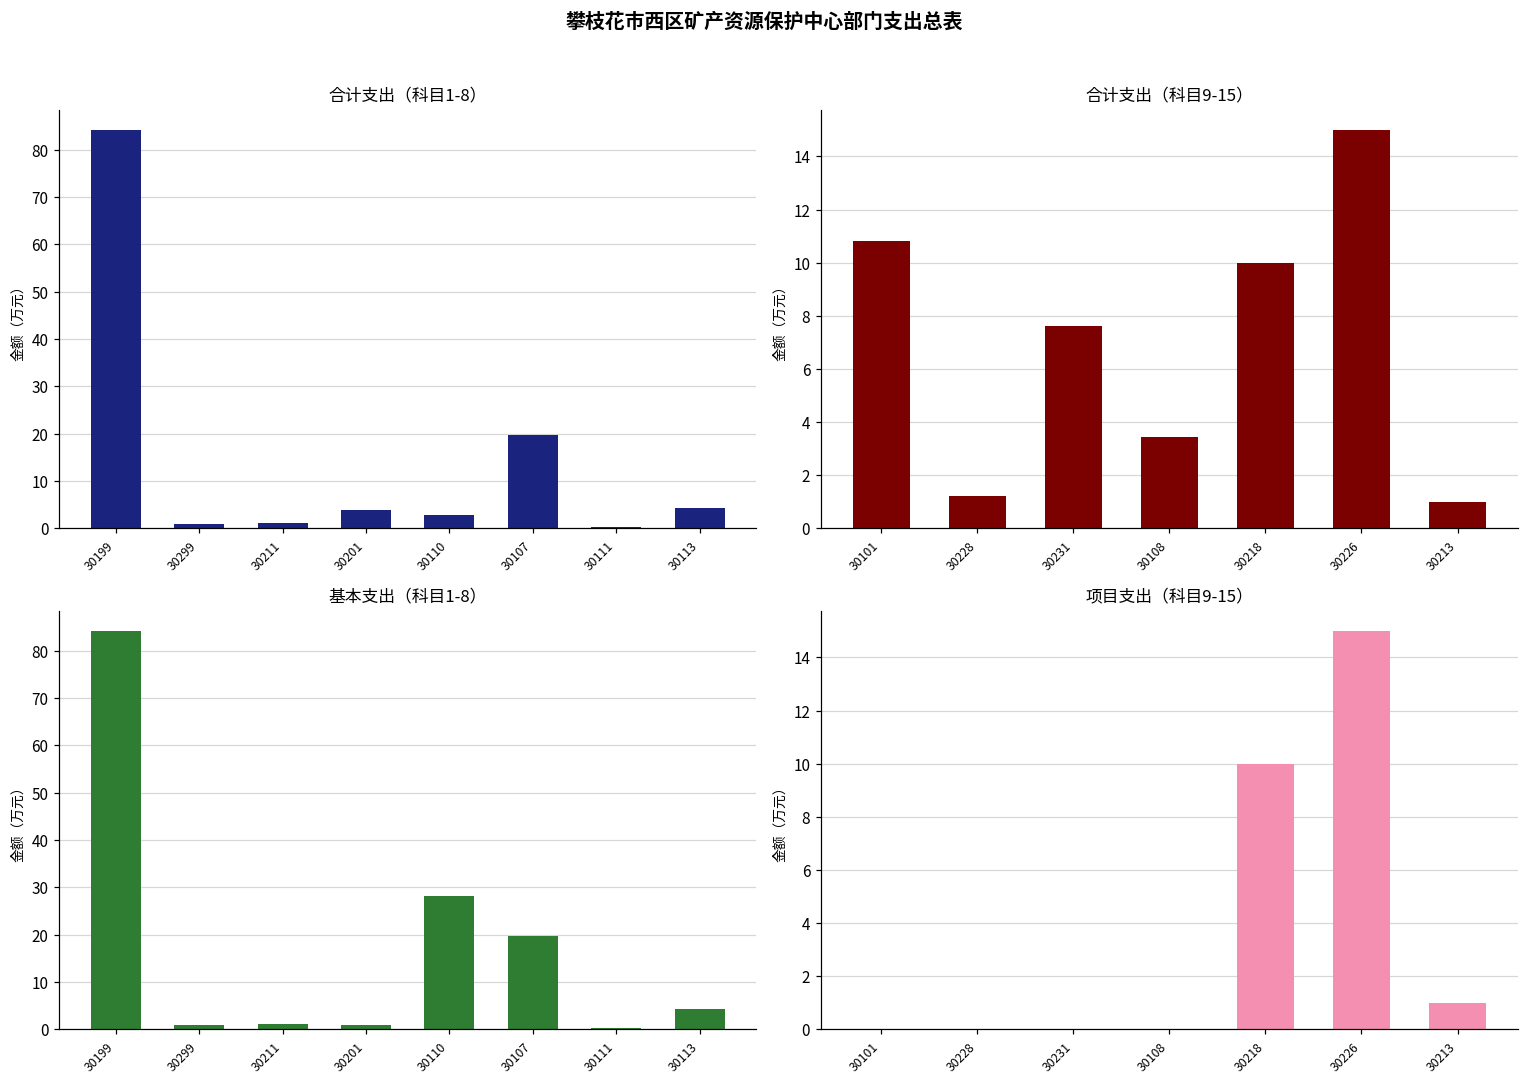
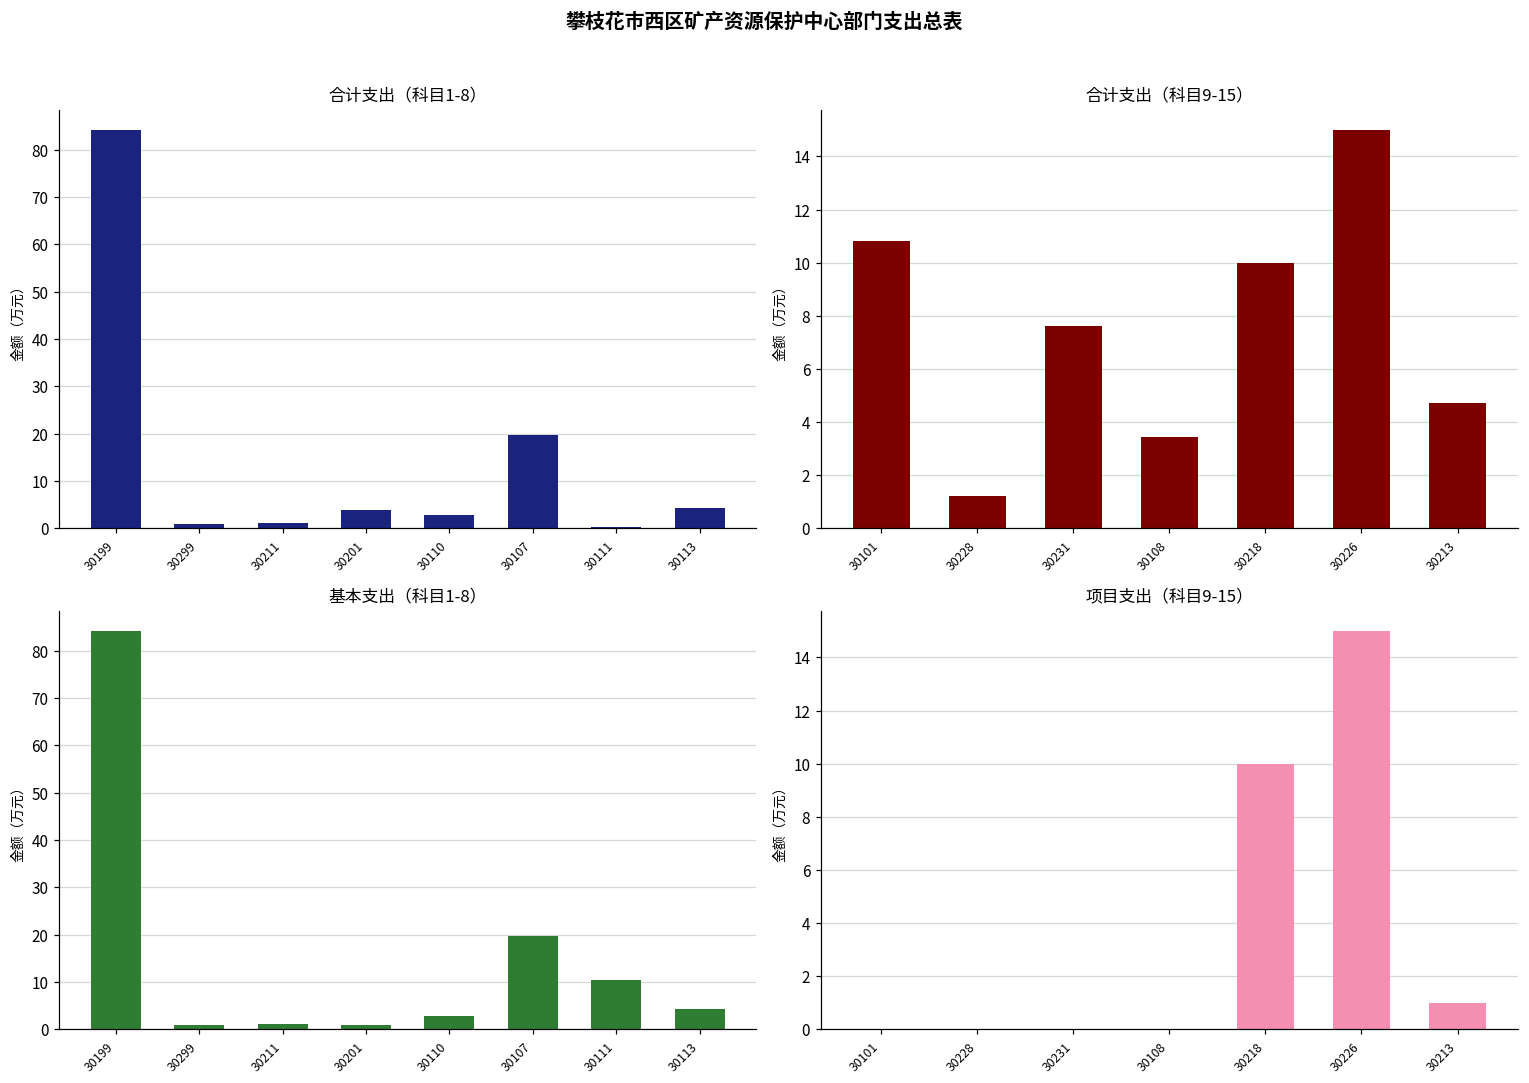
  {
    "合计支出（科目1-8）": {
      "30199": 84,
      "30299": 1,
      "30211": 1,
      "30201": 4,
      "30110": 3,
      "30107": 20,
      "30113": 4
    },
    "合计支出（科目9-15）": {
      "30101": 10.8,
      "30228": 1.2,
      "30231": 7.6,
      "30108": 3.4,
      "30218": 10.0,
      "30226": 15.0,
-     "30213": 1.0
+     "30213": 4.7
    },
    "基本支出（科目1-8）": {
      "30199": 84,
      "30299": 1,
      "30211": 1,
      "30201": 1,
-     "30110": 28,
+     "30110": 3,
      "30107": 20,
-     "30111": 0,
+     "30111": 10,
      "30113": 4
    },
    "项目支出（科目9-15）": {
      "30101": 0.0,
      "30228": 0.0,
      "30231": 0.0,
      "30108": 0.0,
      "30218": 10.0,
      "30226": 15.0,
      "30213": 1.0
    }
  }
